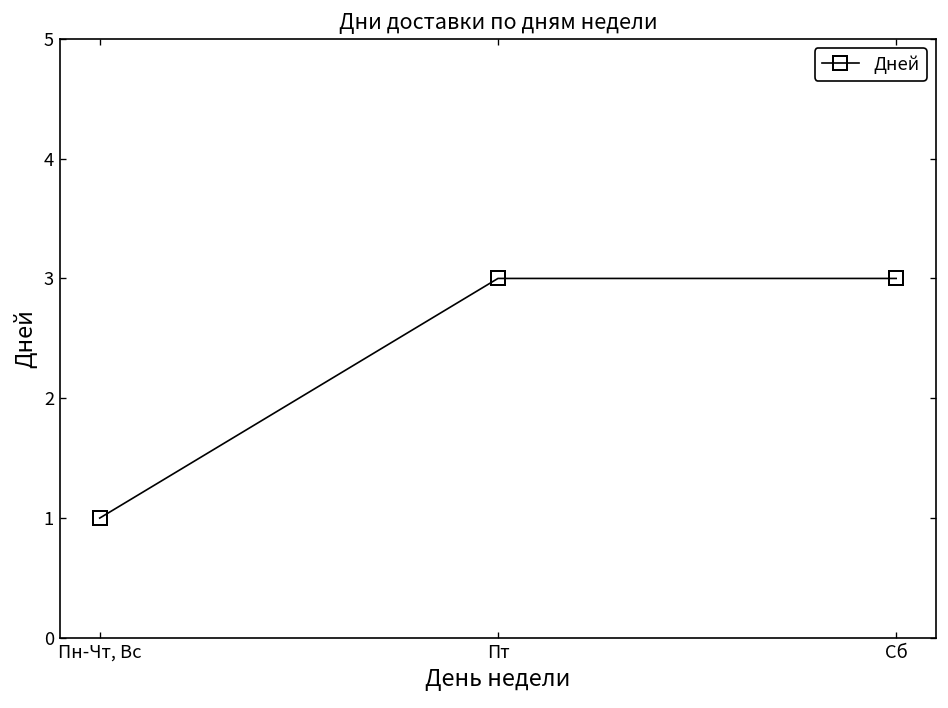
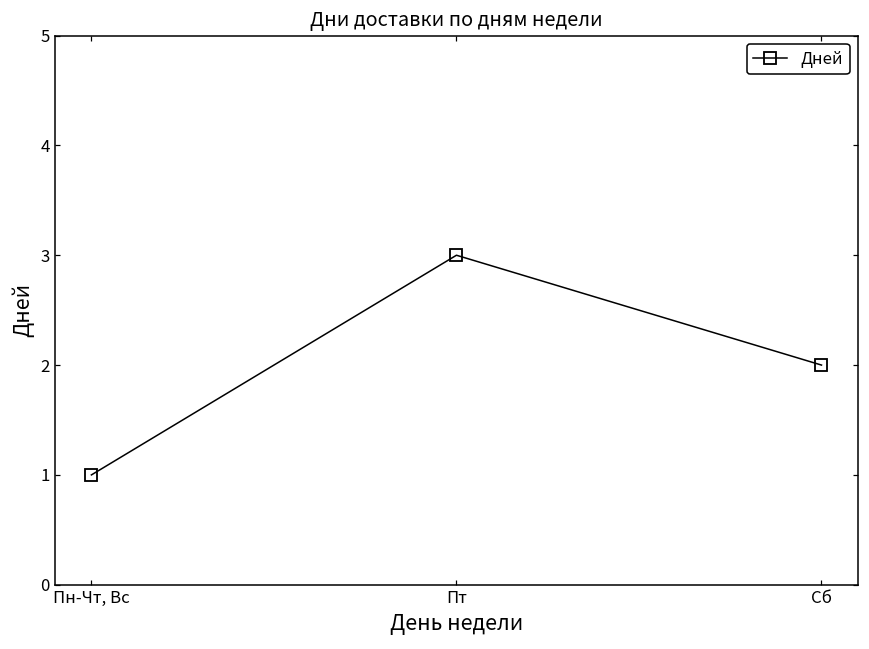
  {
    "Пн-Чт, Вс": 1,
    "Пт": 3,
-   "Сб": 3
+   "Сб": 2
  }
